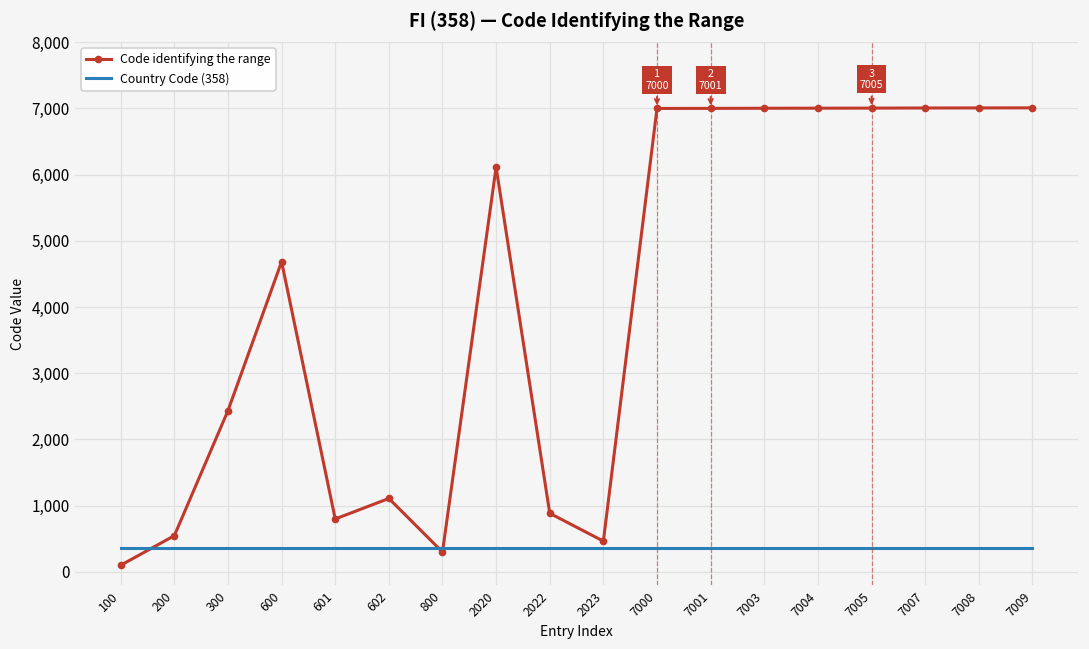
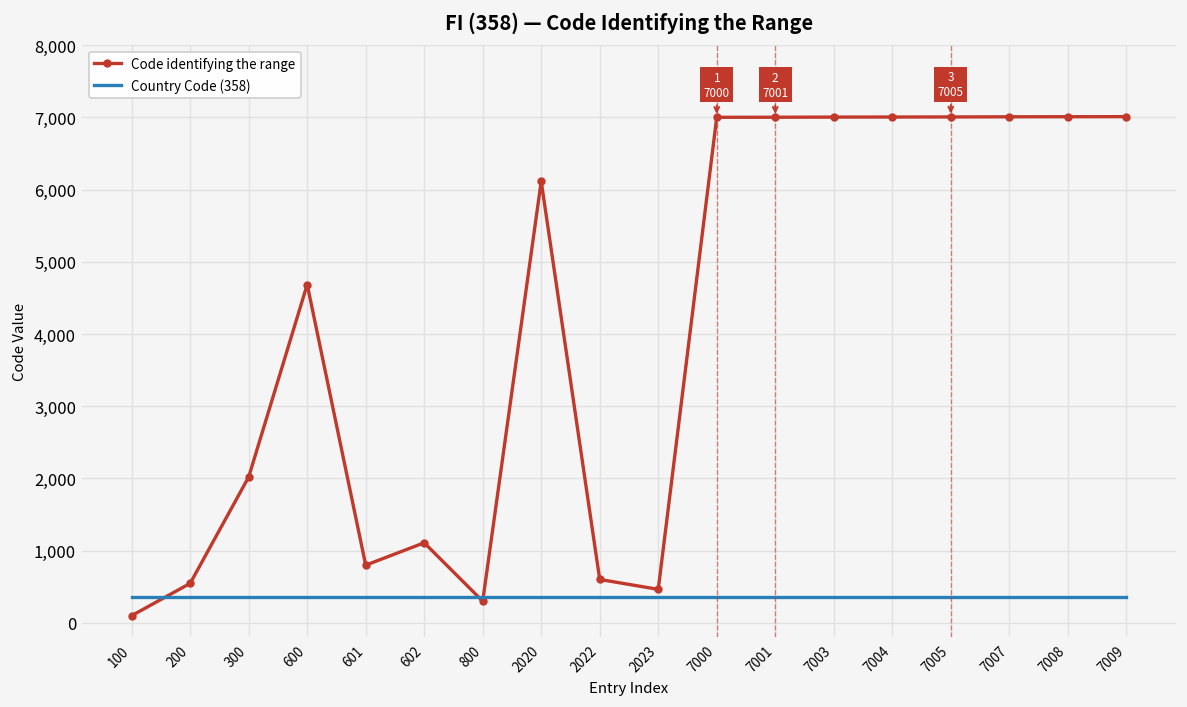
  {
    "Code identifying the range": {
      "100": "100",
      "200": "500",
-     "300": "2,400",
+     "300": "2,000",
      "600": "4,700",
      "601": "800",
      "602": "1,100",
      "800": "300",
      "2020": "6,100",
-     "2022": "900",
+     "2022": "600",
      "2023": "500",
      "7003": "7,000",
      "7004": "7,000",
      "7007": "7,000",
      "7008": "7,000",
      "7009": "7,000"
    },
    "Country Code (358)": {
      "100": "400",
      "200": "400",
      "300": "400",
      "600": "400",
      "601": "400",
      "602": "400",
      "800": "400",
      "2020": "400",
      "2022": "400",
      "2023": "400",
      "7000": "400",
      "7001": "400",
      "7003": "400",
      "7004": "400",
      "7005": "400",
      "7007": "400",
      "7008": "400",
      "7009": "400"
    }
  }
